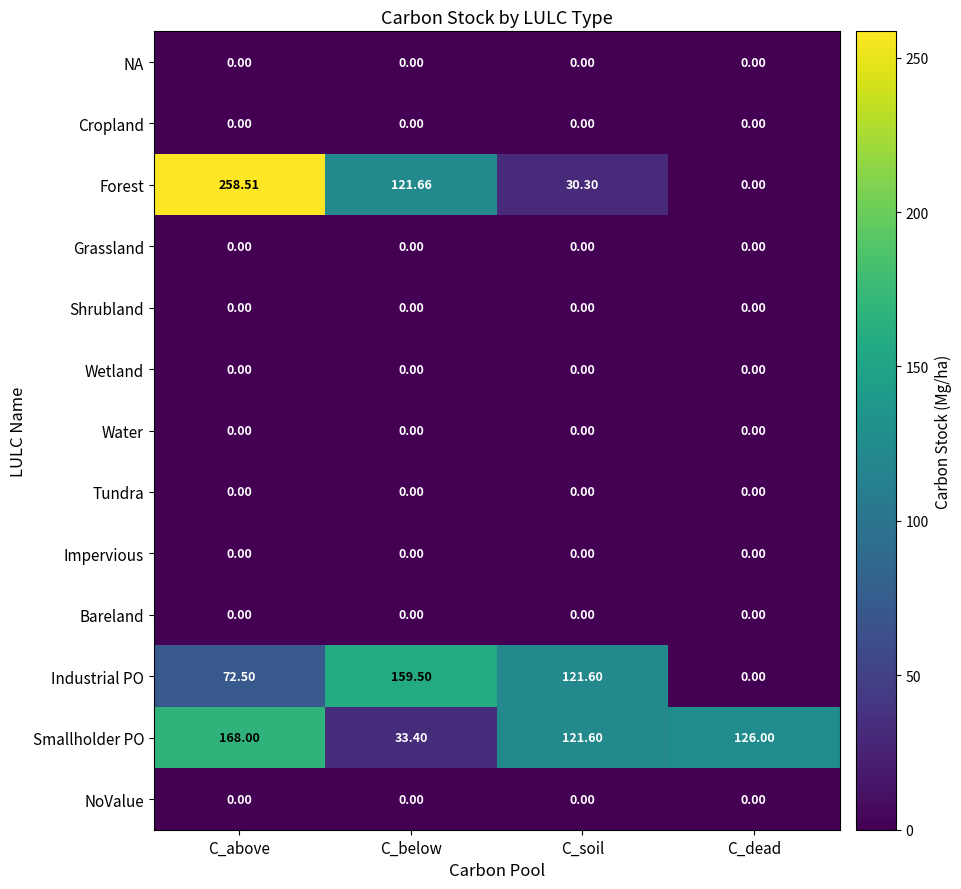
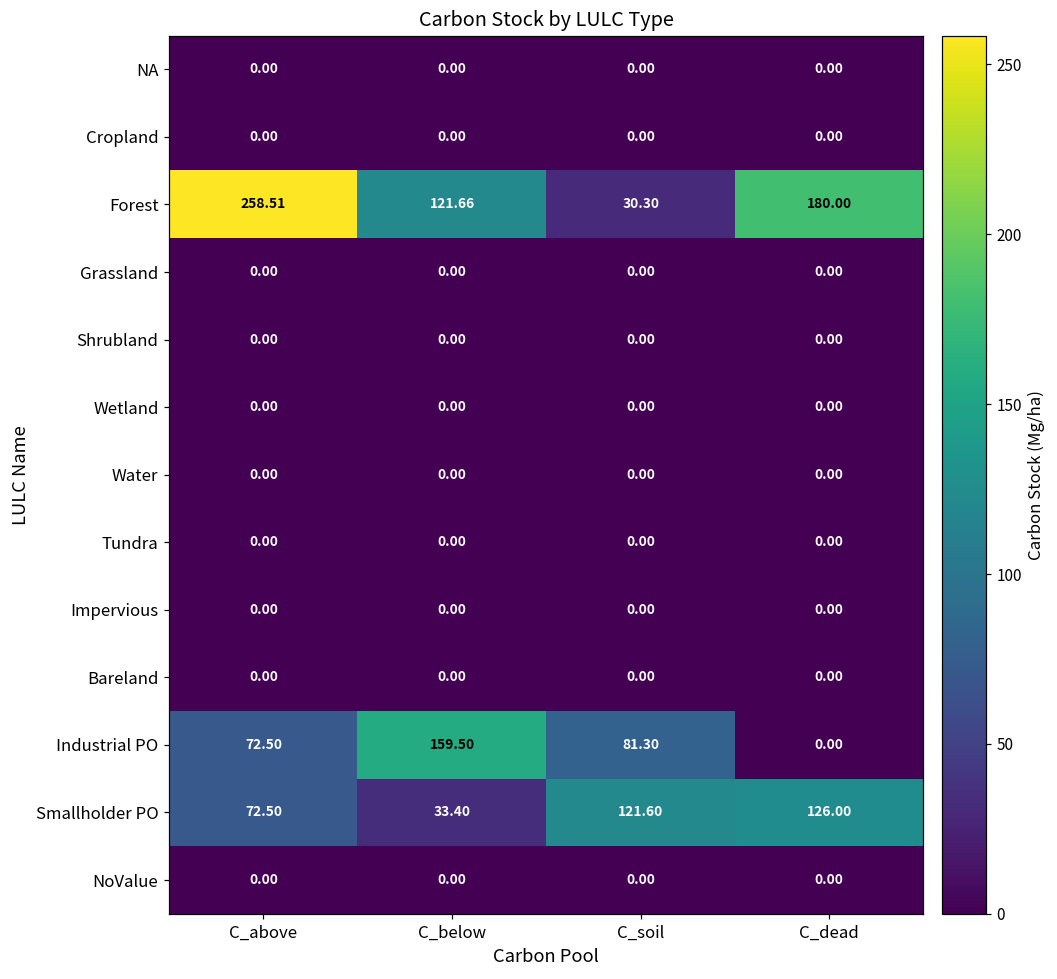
  {
    "NA": {
      "C_above": 0.00,
      "C_below": 0.00,
      "C_soil": 0.00,
      "C_dead": 0.00
    },
    "Cropland": {
      "C_above": 0.00,
      "C_below": 0.00,
      "C_soil": 0.00,
      "C_dead": 0.00
    },
    "Forest": {
      "C_above": 258.51,
      "C_below": 121.66,
      "C_soil": 30.30,
-     "C_dead": 0.00
+     "C_dead": 180.00
    },
    "Grassland": {
      "C_above": 0.00,
      "C_below": 0.00,
      "C_soil": 0.00,
      "C_dead": 0.00
    },
    "Shrubland": {
      "C_above": 0.00,
      "C_below": 0.00,
      "C_soil": 0.00,
      "C_dead": 0.00
    },
    "Wetland": {
      "C_above": 0.00,
      "C_below": 0.00,
      "C_soil": 0.00,
      "C_dead": 0.00
    },
    "Water": {
      "C_above": 0.00,
      "C_below": 0.00,
      "C_soil": 0.00,
      "C_dead": 0.00
    },
    "Tundra": {
      "C_above": 0.00,
      "C_below": 0.00,
      "C_soil": 0.00,
      "C_dead": 0.00
    },
    "Impervious": {
      "C_above": 0.00,
      "C_below": 0.00,
      "C_soil": 0.00,
      "C_dead": 0.00
    },
    "Bareland": {
      "C_above": 0.00,
      "C_below": 0.00,
      "C_soil": 0.00,
      "C_dead": 0.00
    },
    "Industrial PO": {
      "C_above": 72.50,
      "C_below": 159.50,
-     "C_soil": 121.60,
+     "C_soil": 81.30,
      "C_dead": 0.00
    },
    "Smallholder PO": {
-     "C_above": 168.00,
+     "C_above": 72.50,
      "C_below": 33.40,
      "C_soil": 121.60,
      "C_dead": 126.00
    },
    "NoValue": {
      "C_above": 0.00,
      "C_below": 0.00,
      "C_soil": 0.00,
      "C_dead": 0.00
    }
  }
